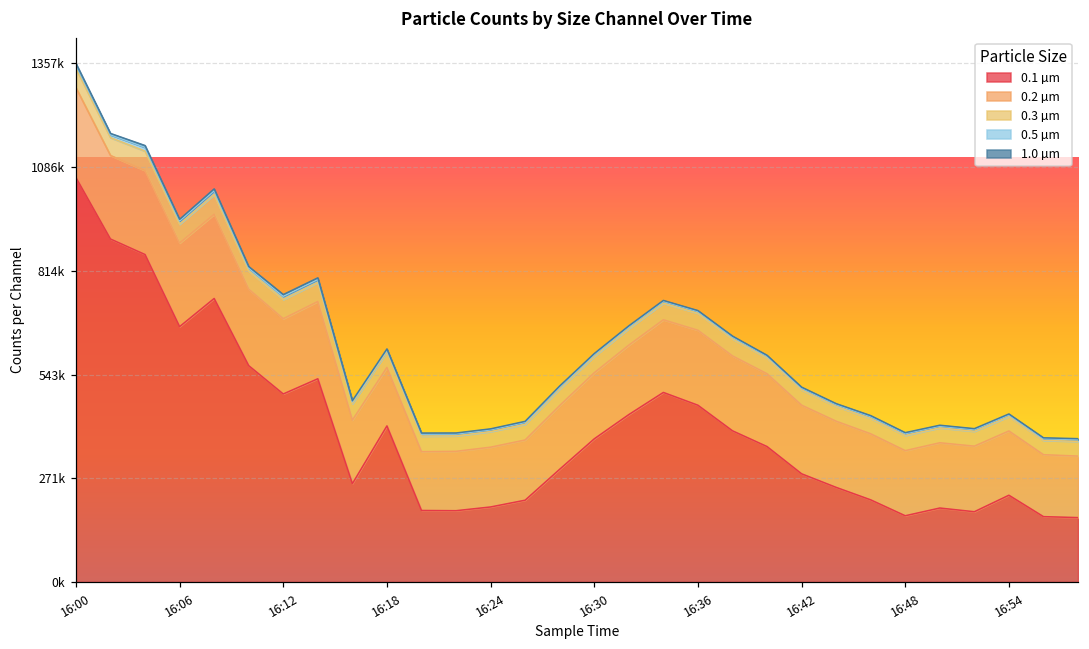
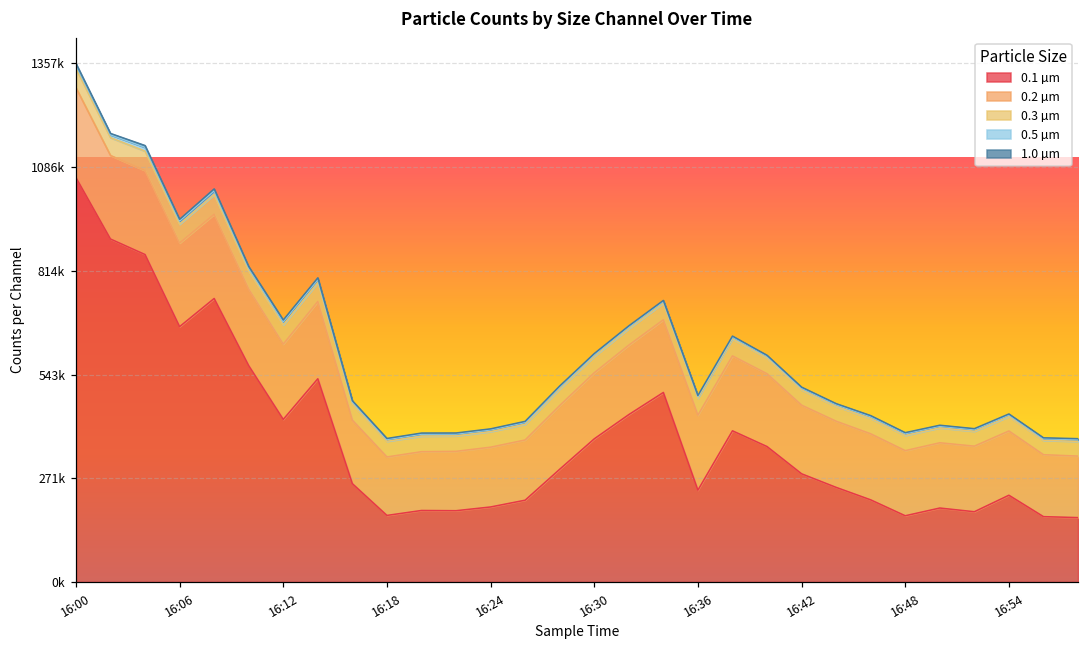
  {
    "0.1 µm": {
      "16:00": 1060000,
      "16:06": 670000,
-     "16:12": 490000,
-     "16:18": 410000,
+     "16:12": 430000,
+     "16:18": 170000,
      "16:24": 200000,
      "16:30": 370000,
-     "16:36": 460000,
+     "16:36": 240000,
      "16:42": 280000,
      "16:48": 170000,
      "16:54": 230000
    }
  }
